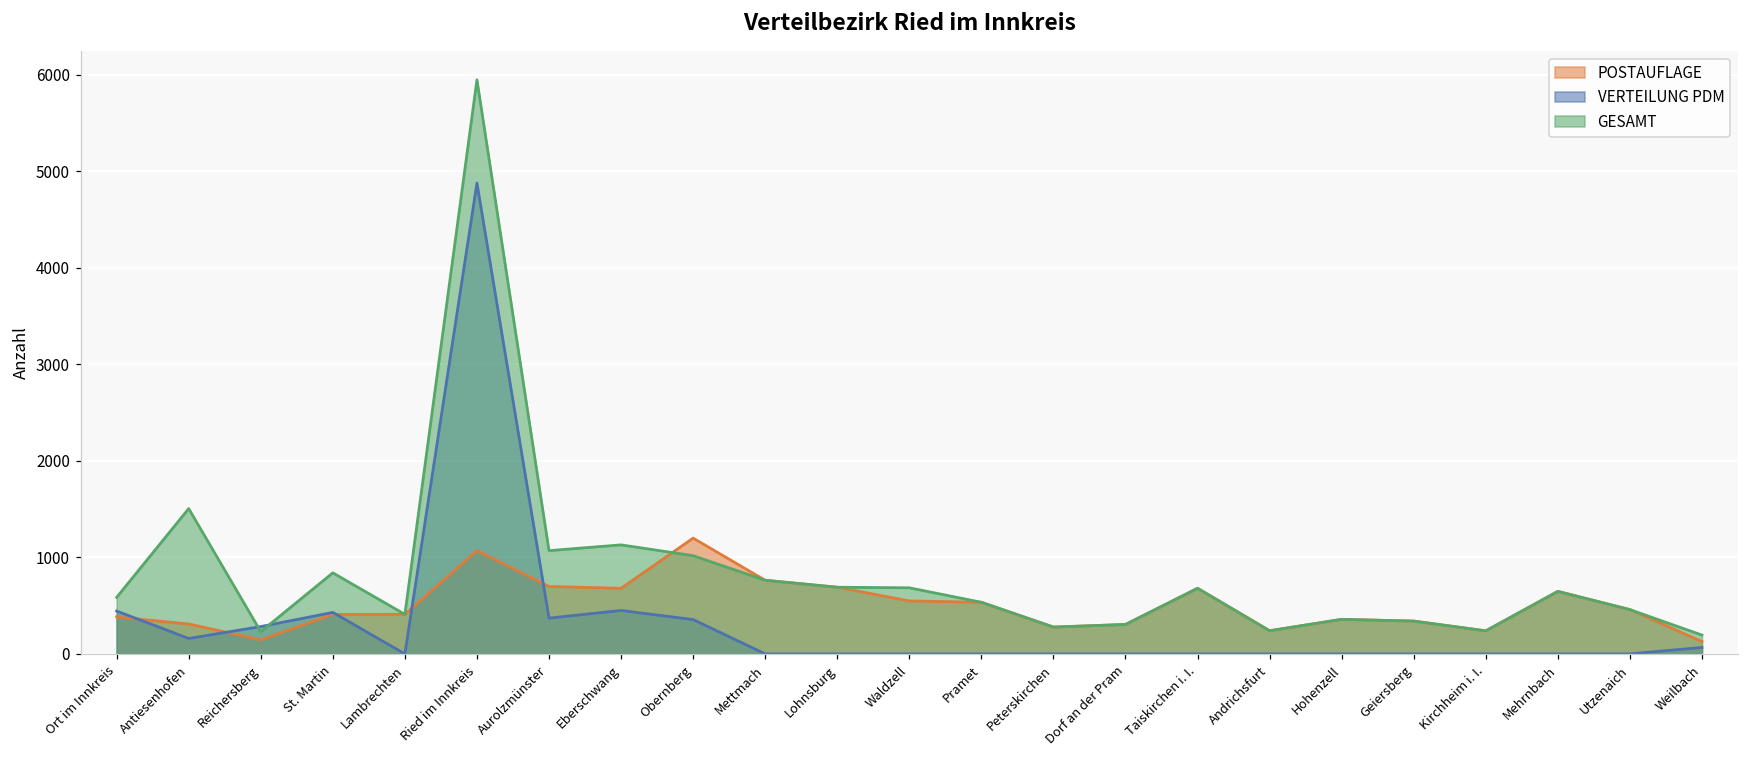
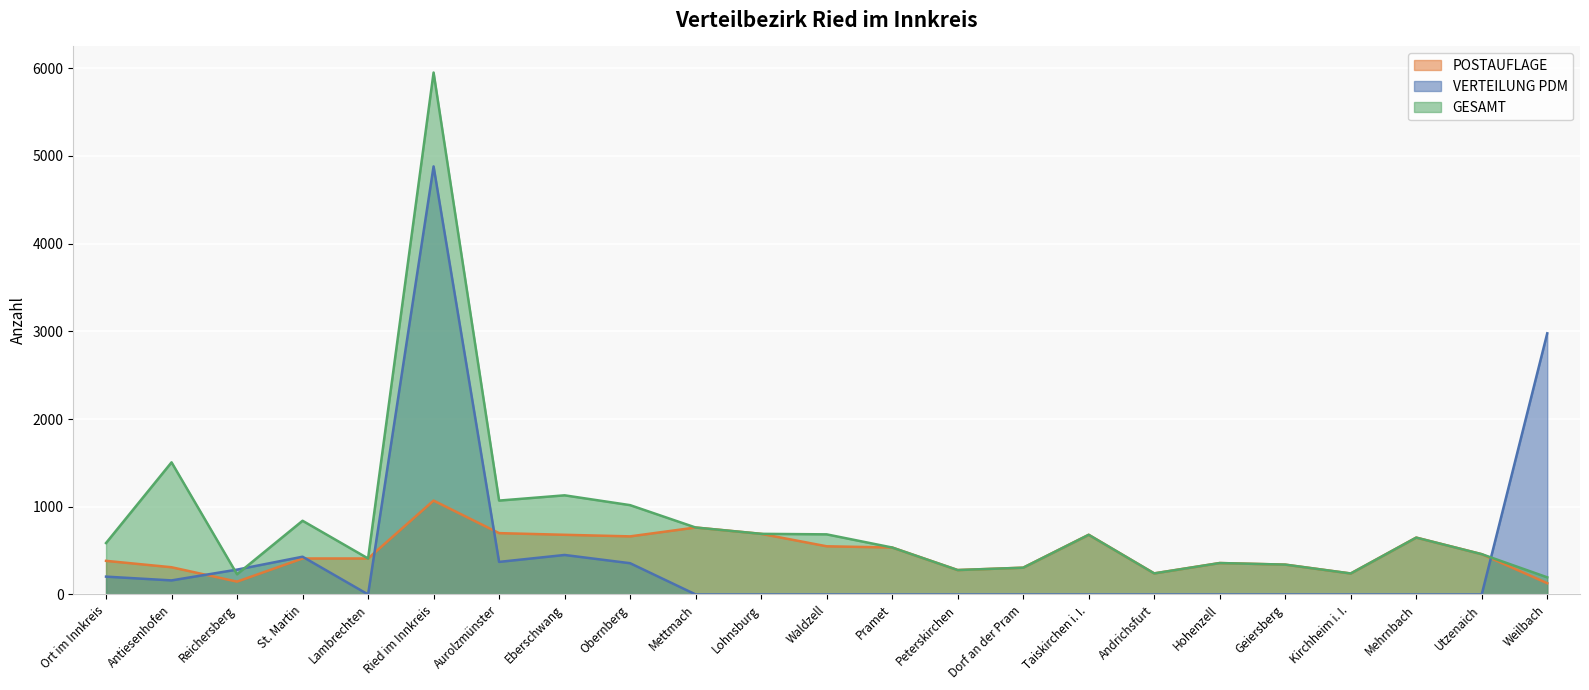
  {
    "POSTAUFLAGE": {
      "Ort im Innkreis": 400,
      "Antiesenhofen": 300,
      "Reichersberg": 100,
      "Ried im Innkreis": 1100,
      "Aurolzmünster": 700,
      "Eberschwang": 700,
-     "Obernberg": 1200,
+     "Obernberg": 700,
      "Waldzell": 500,
      "Weilbach": 100
    },
    "VERTEILUNG PDM": {
-     "Ort im Innkreis": 400,
+     "Ort im Innkreis": 200,
      "Antiesenhofen": 200,
      "Reichersberg": 300,
      "Lambrechten": 0,
      "Ried im Innkreis": 4900,
      "Aurolzmünster": 400,
      "Eberschwang": 500,
      "Obernberg": 400,
      "Mettmach": 0,
      "Lohnsburg": 0,
      "Waldzell": 0,
      "Pramet": 0,
      "Peterskirchen": 0,
      "Dorf an der Pram": 0,
      "Taiskirchen i. I.": 0,
      "Andrichsfurt": 0,
      "Hohenzell": 0,
      "Geiersberg": 0,
      "Kirchheim i. I.": 0,
      "Mehrnbach": 0,
      "Utzenaich": 0,
-     "Weilbach": 100
+     "Weilbach": 3000
    },
    "GESAMT": {
      "Ort im Innkreis": 600,
      "Antiesenhofen": 1500,
      "Reichersberg": 200,
      "St. Martin": 800,
      "Ried im Innkreis": 6000,
      "Aurolzmünster": 1100,
      "Eberschwang": 1100,
      "Obernberg": 1000,
      "Waldzell": 700,
      "Weilbach": 200
    }
  }
